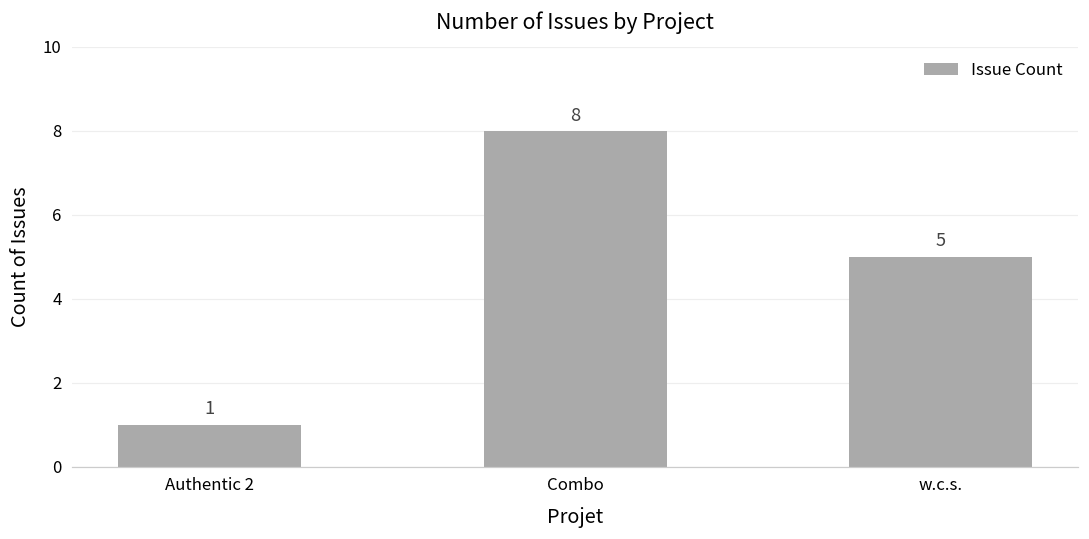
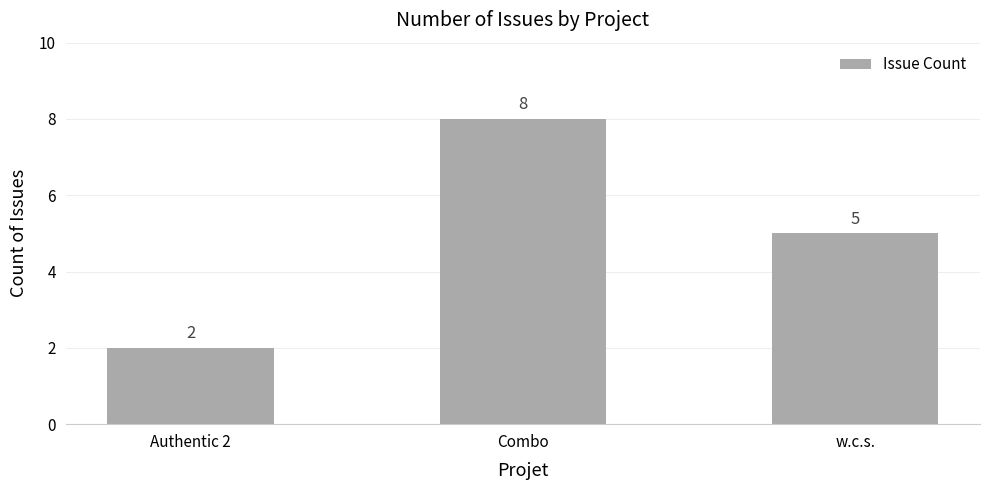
  {
-   "Authentic 2": 1,
+   "Authentic 2": 2,
    "Combo": 8,
    "w.c.s.": 5
  }
